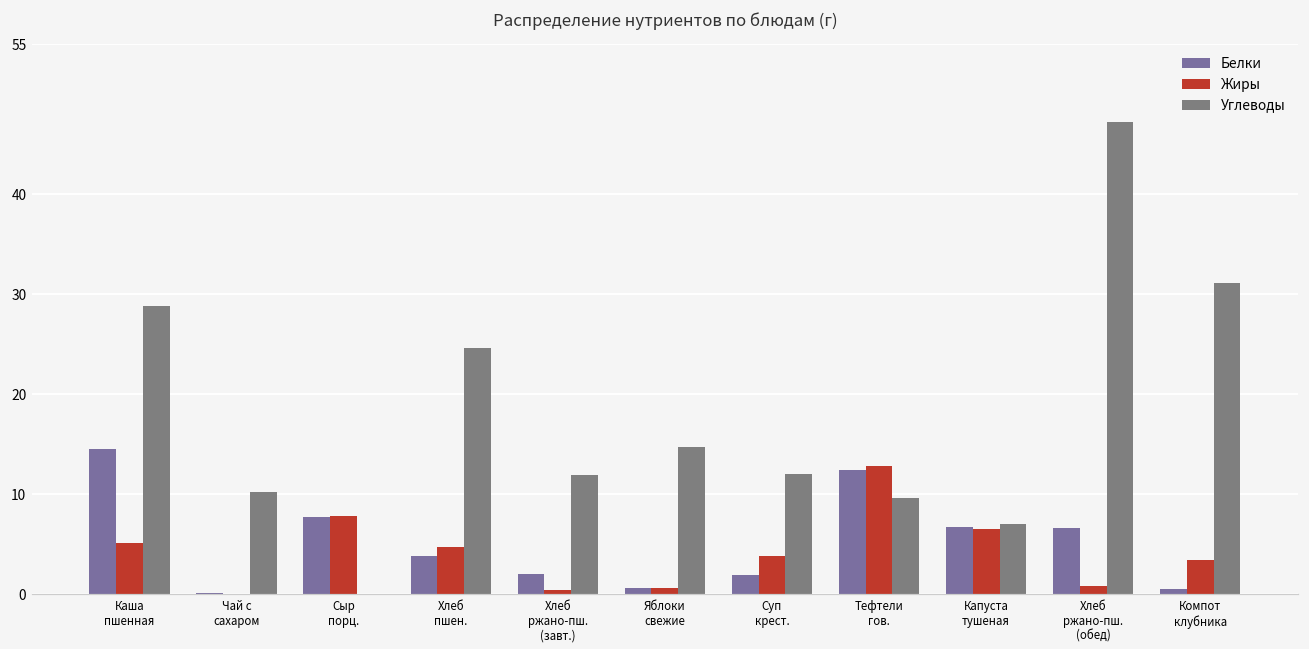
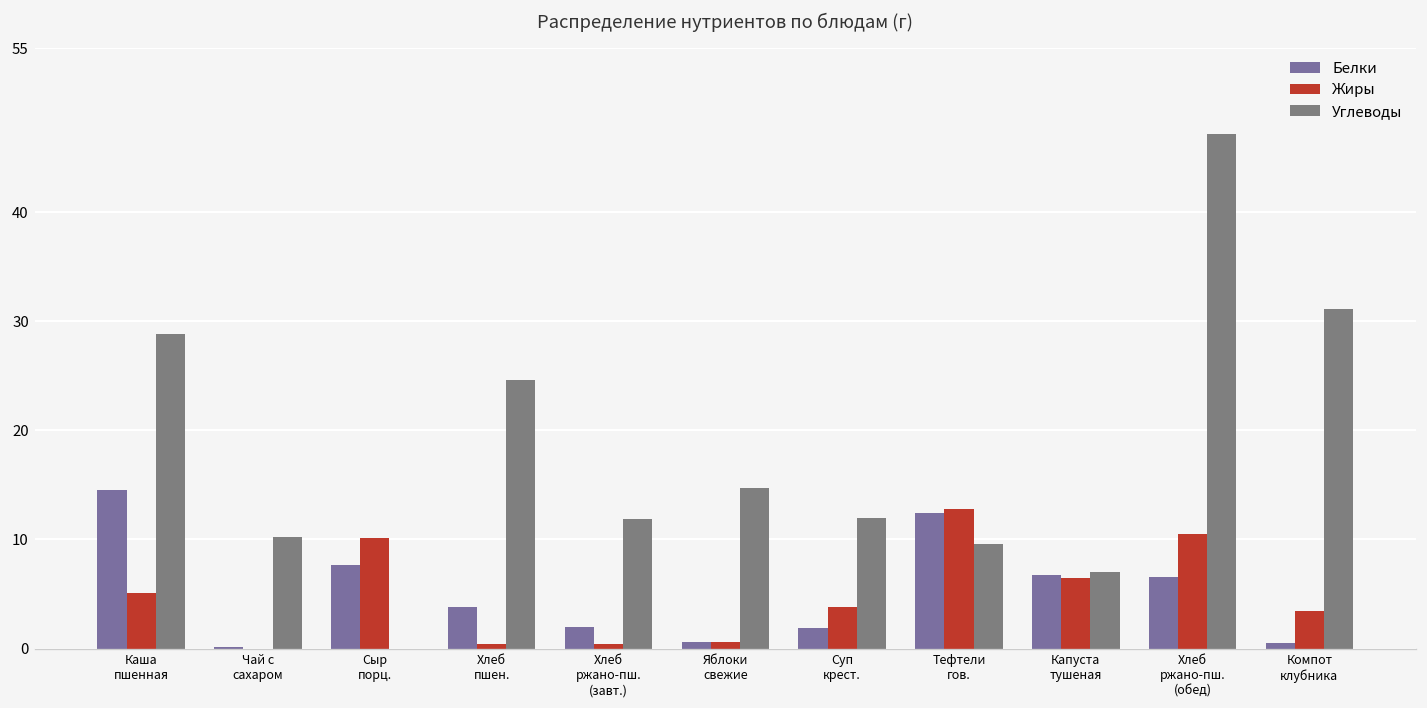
  {
    "Жиры": {
      "Каша пшенная": 5,
      "Чай с сахаром": 0,
-     "Сыр порц.": 8,
-     "Хлеб пшен.": 5,
+     "Сыр порц.": 10,
+     "Хлеб пшен.": 0,
      "Хлеб ржано-пш. (завт.)": 0,
      "Яблоки свежие": 1,
      "Суп крест.": 4,
      "Тефтели гов.": 13,
      "Капуста тушеная": 7,
-     "Хлеб ржано-пш. (обед)": 1,
+     "Хлеб ржано-пш. (обед)": 11,
      "Компот клубника": 3
    }
  }
